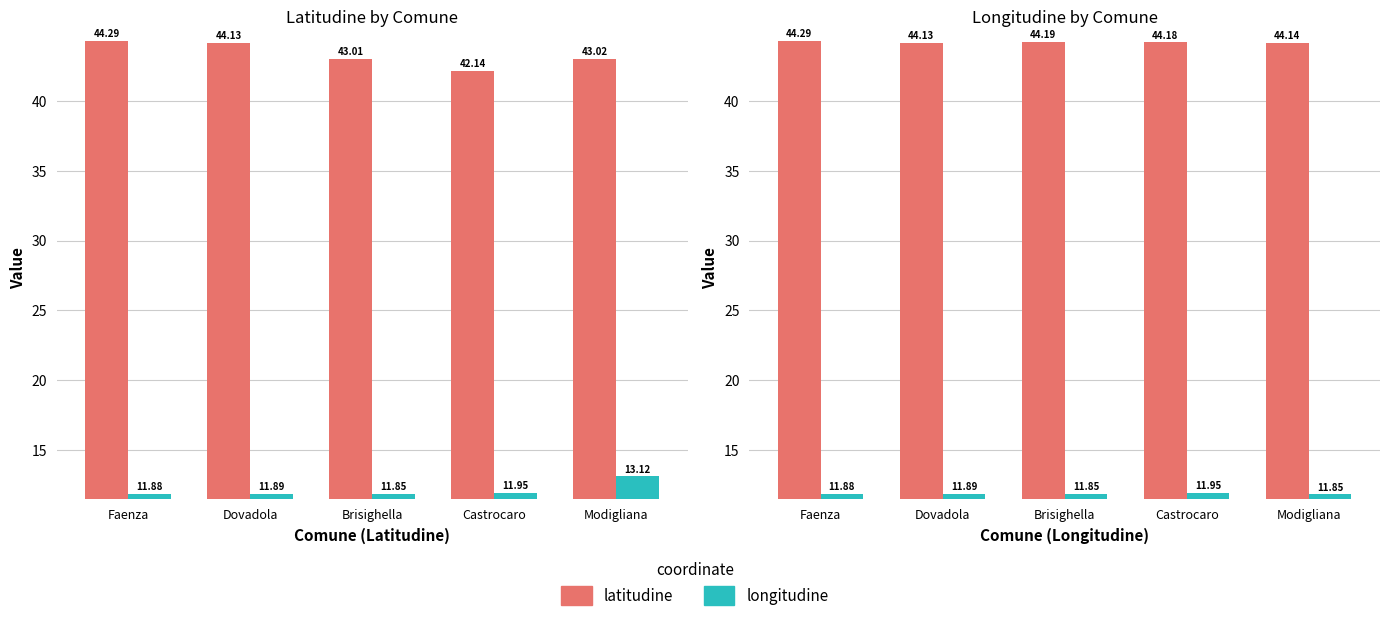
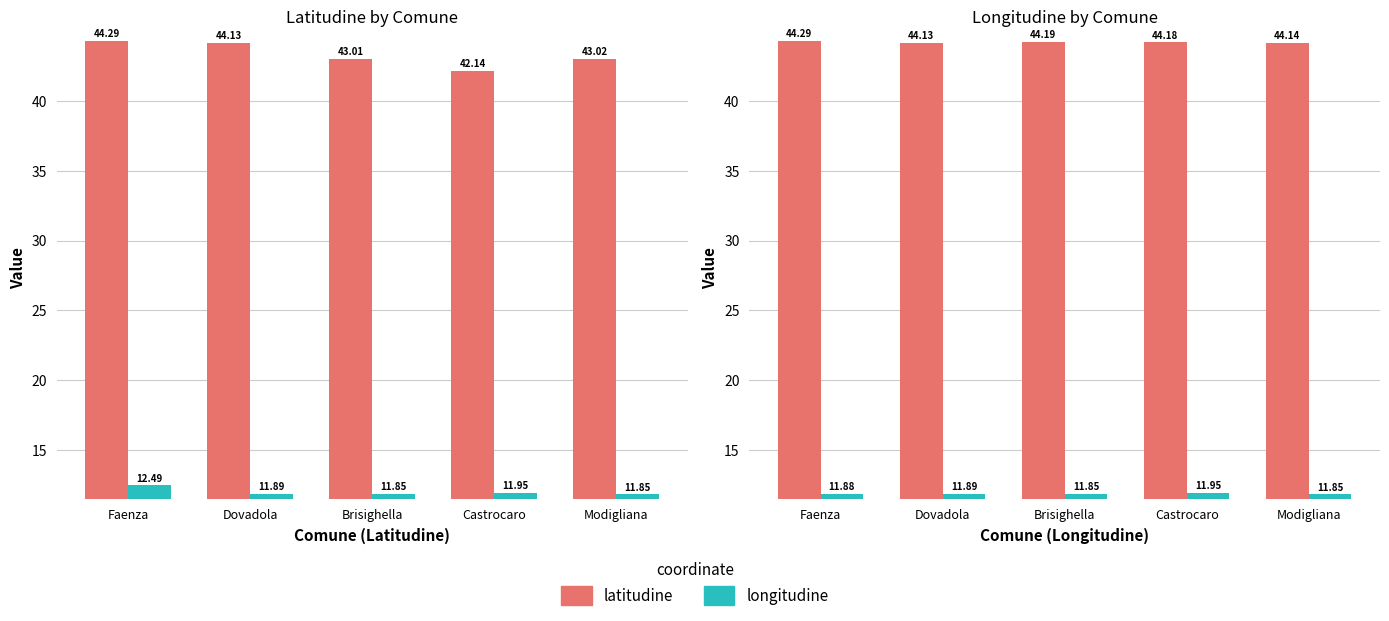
  {
    "Latitudine by Comune": {
      "latitudine": {
        "Faenza": 44.29,
        "Dovadola": 44.13,
        "Brisighella": 43.01,
        "Castrocaro": 42.14,
        "Modigliana": 43.02
      },
      "longitudine": {
-       "Faenza": 11.88,
+       "Faenza": 12.49,
        "Dovadola": 11.89,
        "Brisighella": 11.85,
        "Castrocaro": 11.95,
-       "Modigliana": 13.12
+       "Modigliana": 11.85
      }
    },
    "Longitudine by Comune": {
      "latitudine": {
        "Faenza": 44.29,
        "Dovadola": 44.13,
        "Brisighella": 44.19,
        "Castrocaro": 44.18,
        "Modigliana": 44.14
      },
      "longitudine": {
        "Faenza": 11.88,
        "Dovadola": 11.89,
        "Brisighella": 11.85,
        "Castrocaro": 11.95,
        "Modigliana": 11.85
      }
    }
  }
